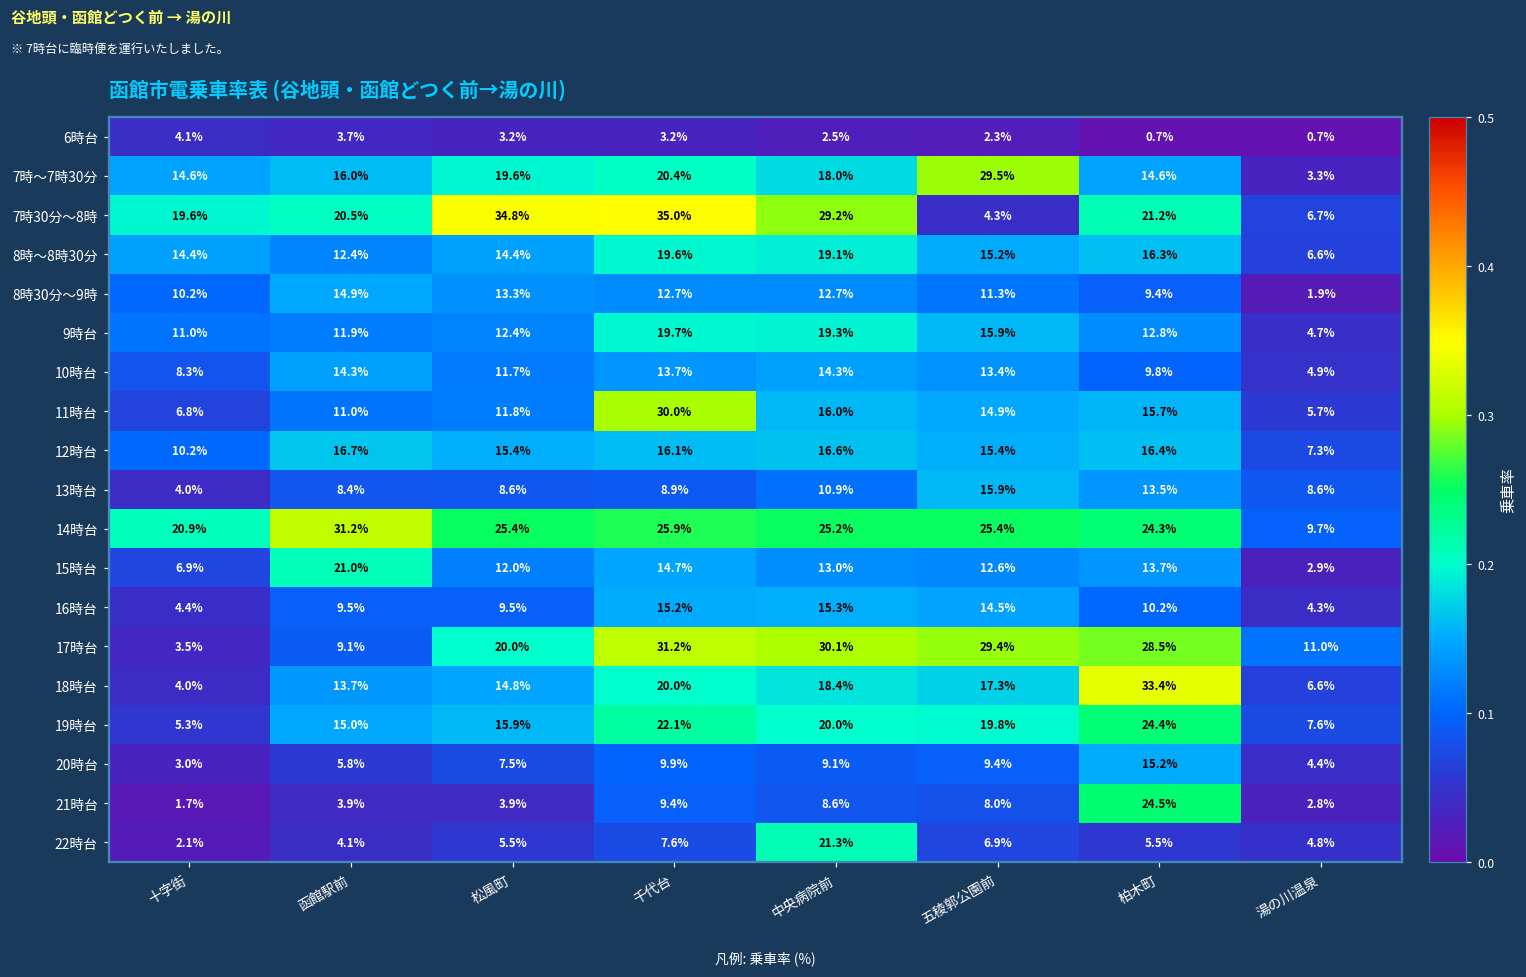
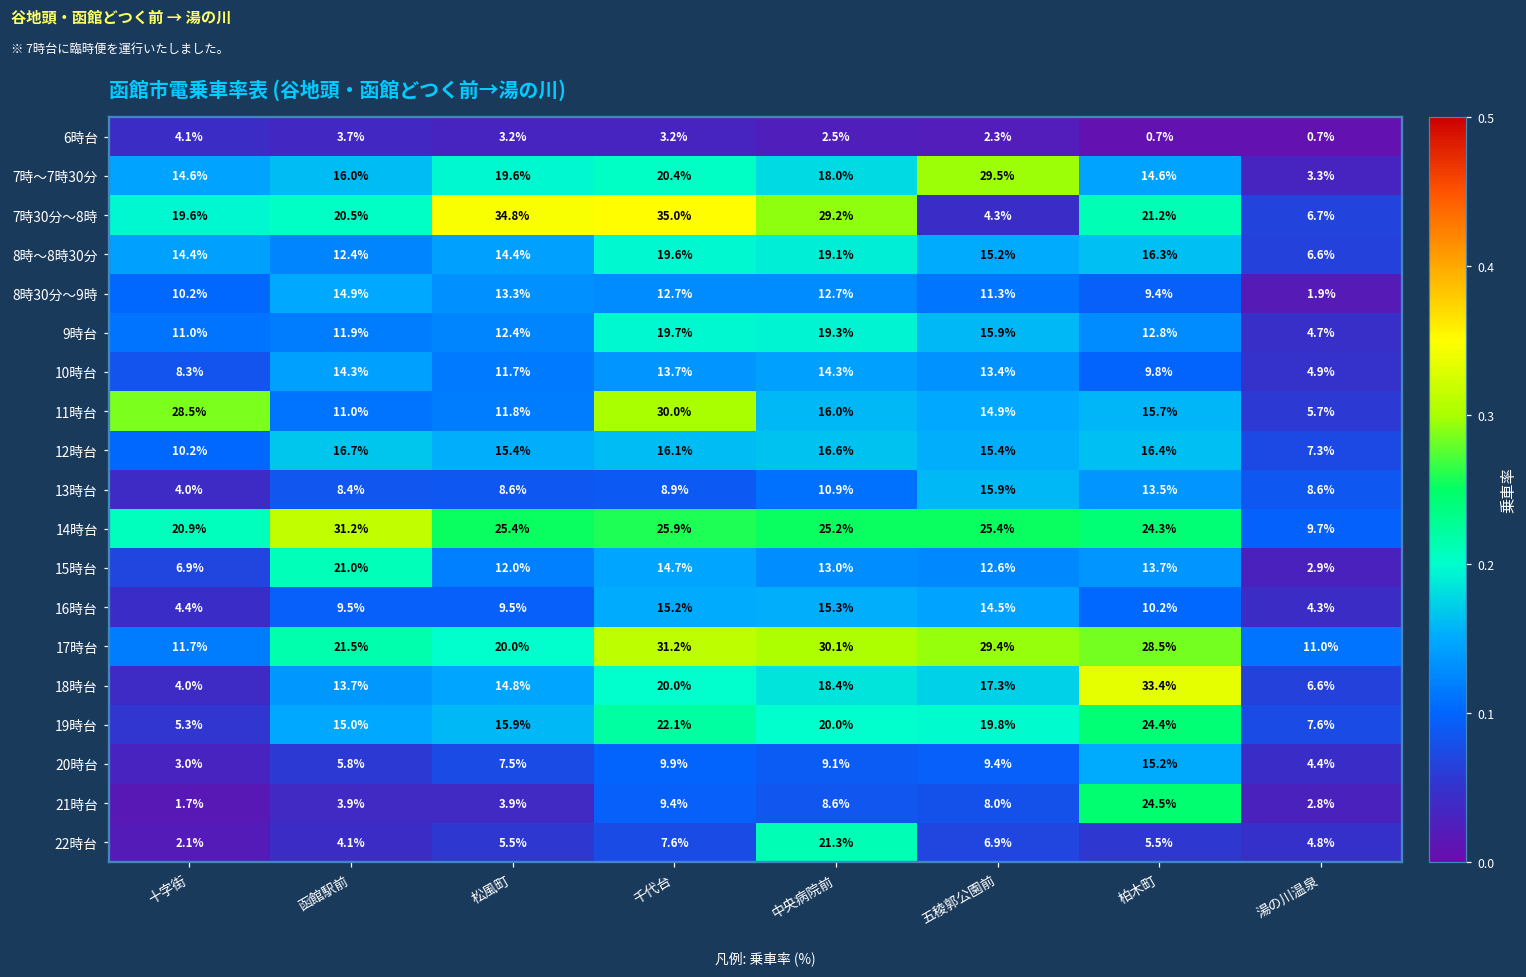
  {
    "6時台": {
      "十字街": "4.1%",
      "函館駅前": "3.7%",
      "松風町": "3.2%",
      "千代台": "3.2%",
      "中央病院前": "2.5%",
      "五稜郭公園前": "2.3%",
      "柏木町": "0.7%",
      "湯の川温泉": "0.7%"
    },
    "7時～7時30分": {
      "十字街": "14.6%",
      "函館駅前": "16.0%",
      "松風町": "19.6%",
      "千代台": "20.4%",
      "中央病院前": "18.0%",
      "五稜郭公園前": "29.5%",
      "柏木町": "14.6%",
      "湯の川温泉": "3.3%"
    },
    "7時30分～8時": {
      "十字街": "19.6%",
      "函館駅前": "20.5%",
      "松風町": "34.8%",
      "千代台": "35.0%",
      "中央病院前": "29.2%",
      "五稜郭公園前": "4.3%",
      "柏木町": "21.2%",
      "湯の川温泉": "6.7%"
    },
    "8時～8時30分": {
      "十字街": "14.4%",
      "函館駅前": "12.4%",
      "松風町": "14.4%",
      "千代台": "19.6%",
      "中央病院前": "19.1%",
      "五稜郭公園前": "15.2%",
      "柏木町": "16.3%",
      "湯の川温泉": "6.6%"
    },
    "8時30分～9時": {
      "十字街": "10.2%",
      "函館駅前": "14.9%",
      "松風町": "13.3%",
      "千代台": "12.7%",
      "中央病院前": "12.7%",
      "五稜郭公園前": "11.3%",
      "柏木町": "9.4%",
      "湯の川温泉": "1.9%"
    },
    "9時台": {
      "十字街": "11.0%",
      "函館駅前": "11.9%",
      "松風町": "12.4%",
      "千代台": "19.7%",
      "中央病院前": "19.3%",
      "五稜郭公園前": "15.9%",
      "柏木町": "12.8%",
      "湯の川温泉": "4.7%"
    },
    "10時台": {
      "十字街": "8.3%",
      "函館駅前": "14.3%",
      "松風町": "11.7%",
      "千代台": "13.7%",
      "中央病院前": "14.3%",
      "五稜郭公園前": "13.4%",
      "柏木町": "9.8%",
      "湯の川温泉": "4.9%"
    },
    "11時台": {
-     "十字街": "6.8%",
+     "十字街": "28.5%",
      "函館駅前": "11.0%",
      "松風町": "11.8%",
      "千代台": "30.0%",
      "中央病院前": "16.0%",
      "五稜郭公園前": "14.9%",
      "柏木町": "15.7%",
      "湯の川温泉": "5.7%"
    },
    "12時台": {
      "十字街": "10.2%",
      "函館駅前": "16.7%",
      "松風町": "15.4%",
      "千代台": "16.1%",
      "中央病院前": "16.6%",
      "五稜郭公園前": "15.4%",
      "柏木町": "16.4%",
      "湯の川温泉": "7.3%"
    },
    "13時台": {
      "十字街": "4.0%",
      "函館駅前": "8.4%",
      "松風町": "8.6%",
      "千代台": "8.9%",
      "中央病院前": "10.9%",
      "五稜郭公園前": "15.9%",
      "柏木町": "13.5%",
      "湯の川温泉": "8.6%"
    },
    "14時台": {
      "十字街": "20.9%",
      "函館駅前": "31.2%",
      "松風町": "25.4%",
      "千代台": "25.9%",
      "中央病院前": "25.2%",
      "五稜郭公園前": "25.4%",
      "柏木町": "24.3%",
      "湯の川温泉": "9.7%"
    },
    "15時台": {
      "十字街": "6.9%",
      "函館駅前": "21.0%",
      "松風町": "12.0%",
      "千代台": "14.7%",
      "中央病院前": "13.0%",
      "五稜郭公園前": "12.6%",
      "柏木町": "13.7%",
      "湯の川温泉": "2.9%"
    },
    "16時台": {
      "十字街": "4.4%",
      "函館駅前": "9.5%",
      "松風町": "9.5%",
      "千代台": "15.2%",
      "中央病院前": "15.3%",
      "五稜郭公園前": "14.5%",
      "柏木町": "10.2%",
      "湯の川温泉": "4.3%"
    },
    "17時台": {
-     "十字街": "3.5%",
-     "函館駅前": "9.1%",
+     "十字街": "11.7%",
+     "函館駅前": "21.5%",
      "松風町": "20.0%",
      "千代台": "31.2%",
      "中央病院前": "30.1%",
      "五稜郭公園前": "29.4%",
      "柏木町": "28.5%",
      "湯の川温泉": "11.0%"
    },
    "18時台": {
      "十字街": "4.0%",
      "函館駅前": "13.7%",
      "松風町": "14.8%",
      "千代台": "20.0%",
      "中央病院前": "18.4%",
      "五稜郭公園前": "17.3%",
      "柏木町": "33.4%",
      "湯の川温泉": "6.6%"
    },
    "19時台": {
      "十字街": "5.3%",
      "函館駅前": "15.0%",
      "松風町": "15.9%",
      "千代台": "22.1%",
      "中央病院前": "20.0%",
      "五稜郭公園前": "19.8%",
      "柏木町": "24.4%",
      "湯の川温泉": "7.6%"
    },
    "20時台": {
      "十字街": "3.0%",
      "函館駅前": "5.8%",
      "松風町": "7.5%",
      "千代台": "9.9%",
      "中央病院前": "9.1%",
      "五稜郭公園前": "9.4%",
      "柏木町": "15.2%",
      "湯の川温泉": "4.4%"
    },
    "21時台": {
      "十字街": "1.7%",
      "函館駅前": "3.9%",
      "松風町": "3.9%",
      "千代台": "9.4%",
      "中央病院前": "8.6%",
      "五稜郭公園前": "8.0%",
      "柏木町": "24.5%",
      "湯の川温泉": "2.8%"
    },
    "22時台": {
      "十字街": "2.1%",
      "函館駅前": "4.1%",
      "松風町": "5.5%",
      "千代台": "7.6%",
      "中央病院前": "21.3%",
      "五稜郭公園前": "6.9%",
      "柏木町": "5.5%",
      "湯の川温泉": "4.8%"
    }
  }
